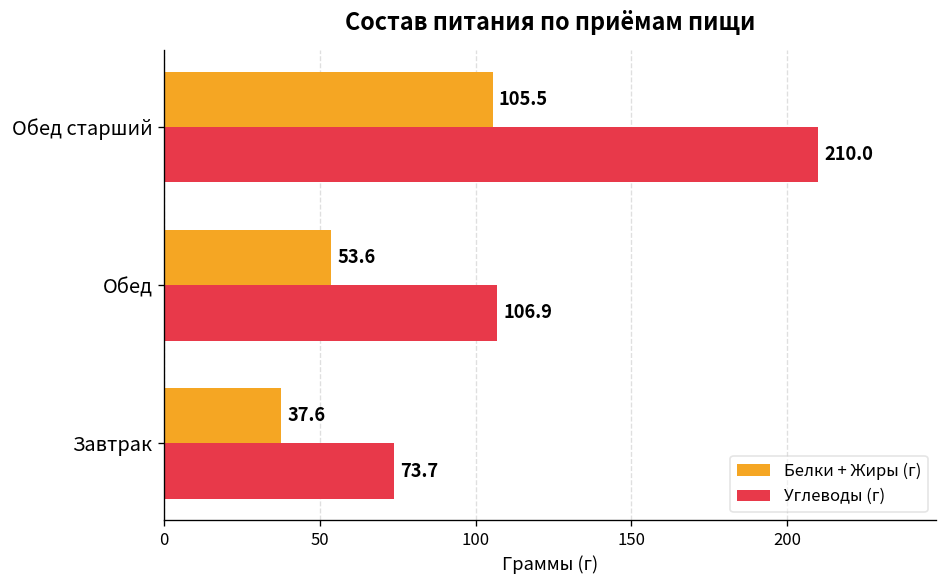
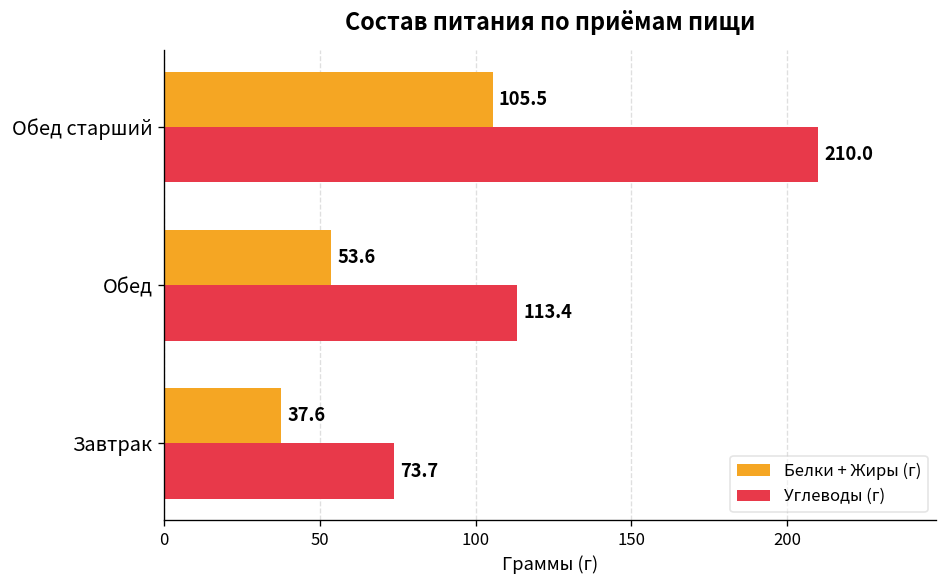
  {
    "Белки + Жиры (г)": {
      "Обед старший": 105.5,
      "Обед": 53.6,
      "Завтрак": 37.6
    },
    "Углеводы (г)": {
      "Обед старший": 210.0,
-     "Обед": 106.9,
+     "Обед": 113.4,
      "Завтрак": 73.7
    }
  }
